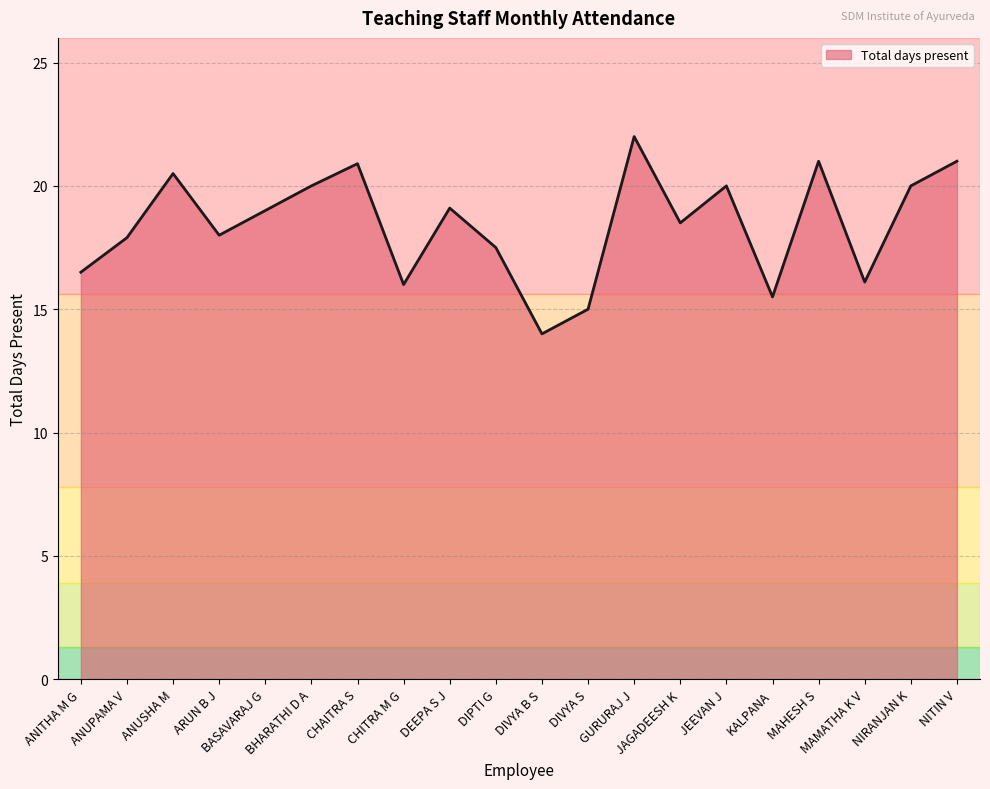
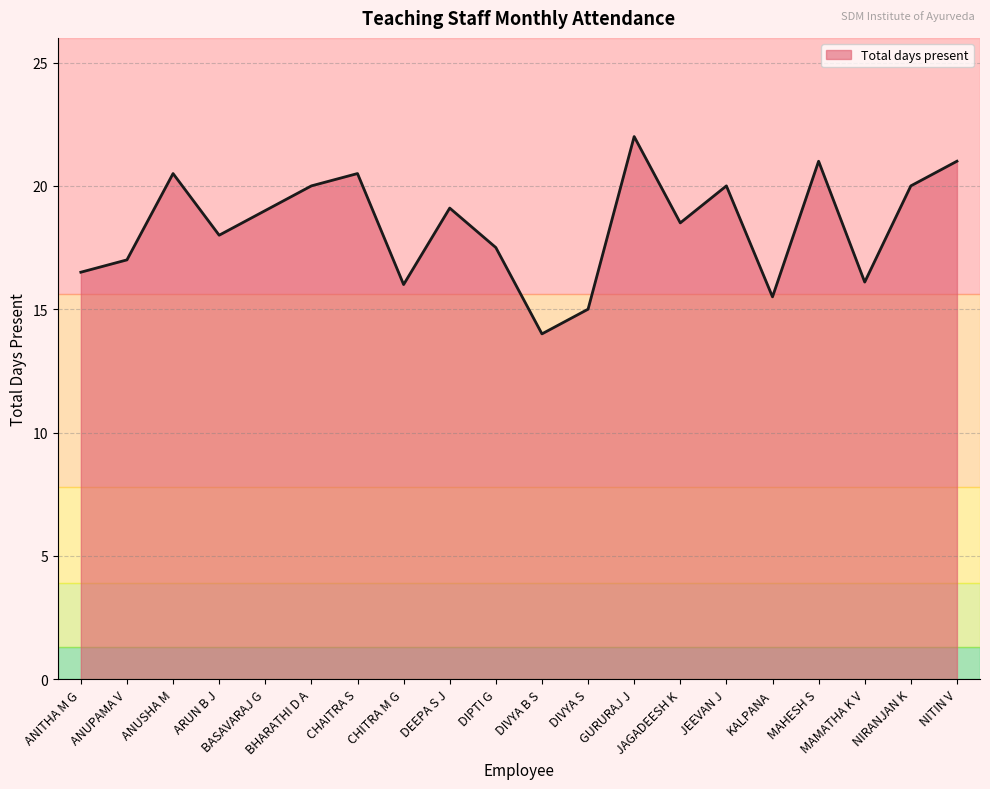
  {
    "ANITHA M G": 16.5,
-   "ANUPAMA V": 17.9,
+   "ANUPAMA V": 17.0,
    "ANUSHA M": 20.5,
    "ARUN B J": 18.0,
    "BASAVARAJ G": 19.0,
    "BHARATHI D A": 20.0,
-   "CHAITRA S": 20.9,
+   "CHAITRA S": 20.5,
    "CHITRA M G": 16.0,
    "DEEPA S J": 19.1,
    "DIPTI G": 17.5,
    "DIVYA B S": 14.0,
    "DIVYA S": 15.0,
    "GURURAJ J": 22.0,
    "JAGADEESH K": 18.5,
    "JEEVAN J": 20.0,
    "KALPANA": 15.5,
    "MAHESH S": 21.0,
    "MAMATHA K V": 16.1,
    "NIRANJAN K": 20.0,
    "NITIN V": 21.0
  }
